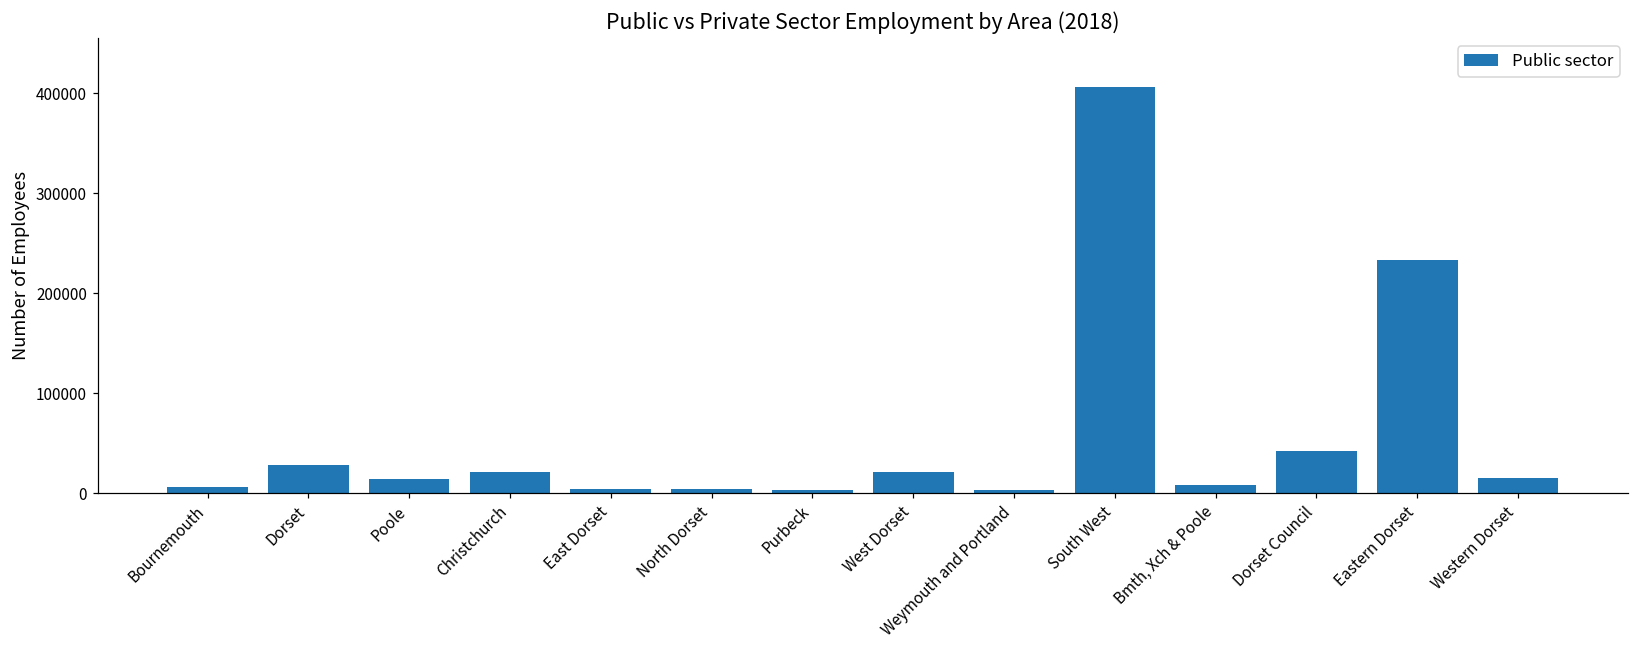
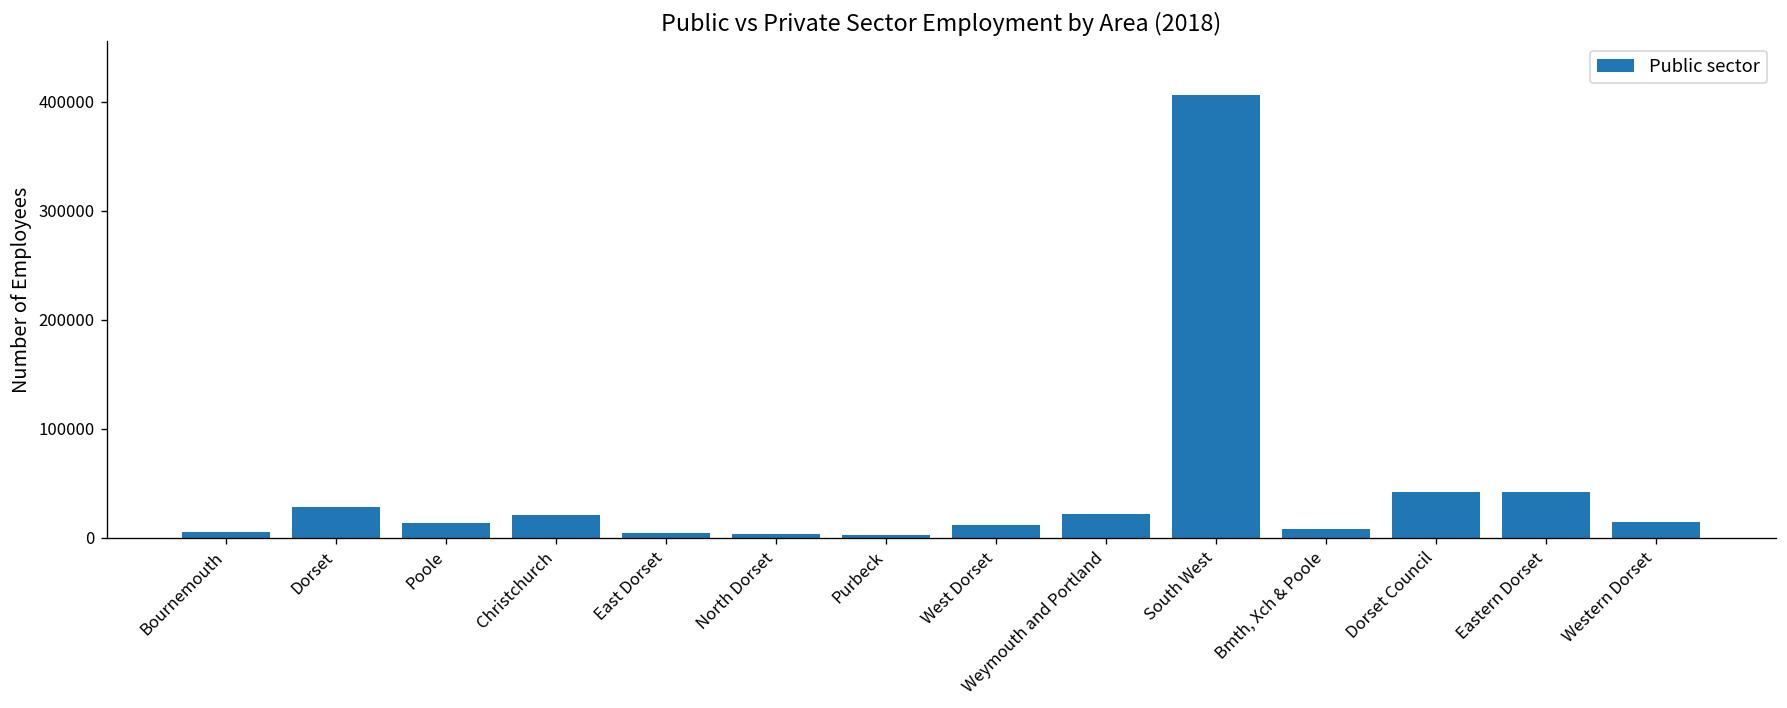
  {
    "Bournemouth": 10000,
    "Dorset": 30000,
    "Poole": 10000,
    "Christchurch": 20000,
    "East Dorset": 0,
    "North Dorset": 0,
    "Purbeck": 0,
-   "West Dorset": 20000,
-   "Weymouth and Portland": 0,
+   "West Dorset": 10000,
+   "Weymouth and Portland": 20000,
    "South West": 410000,
    "Bmth, Xch & Poole": 10000,
    "Dorset Council": 40000,
-   "Eastern Dorset": 230000,
+   "Eastern Dorset": 40000,
    "Western Dorset": 10000
  }
